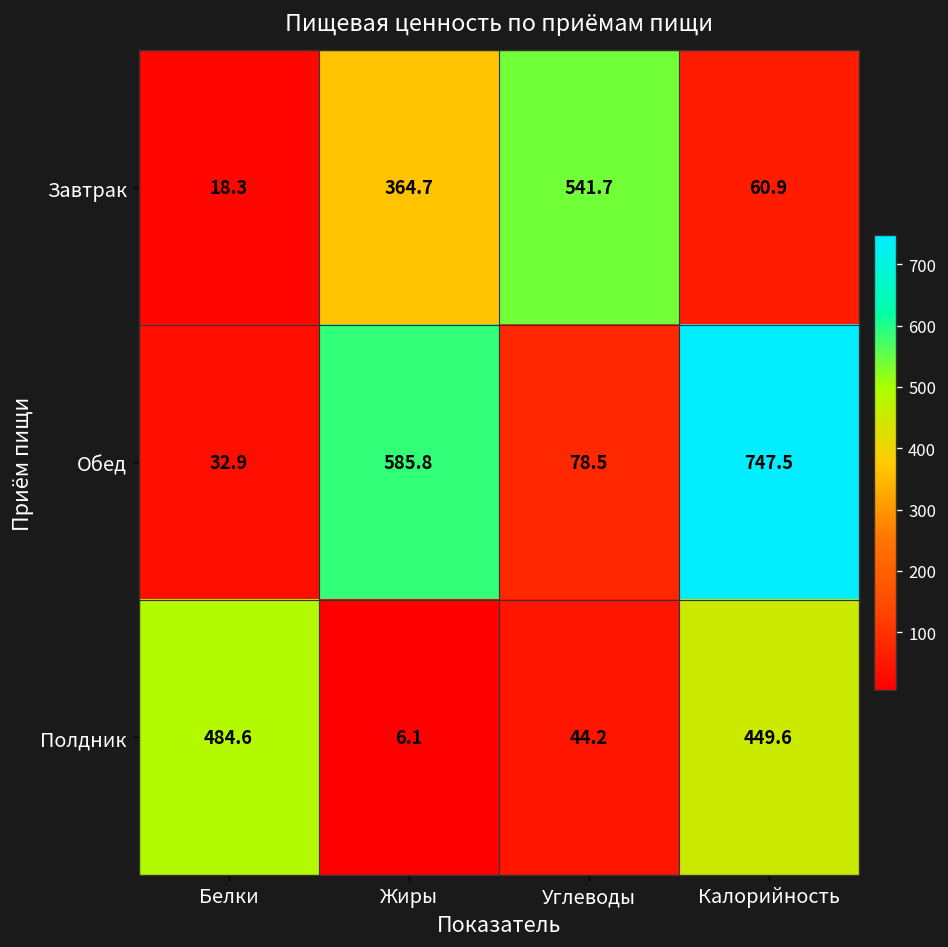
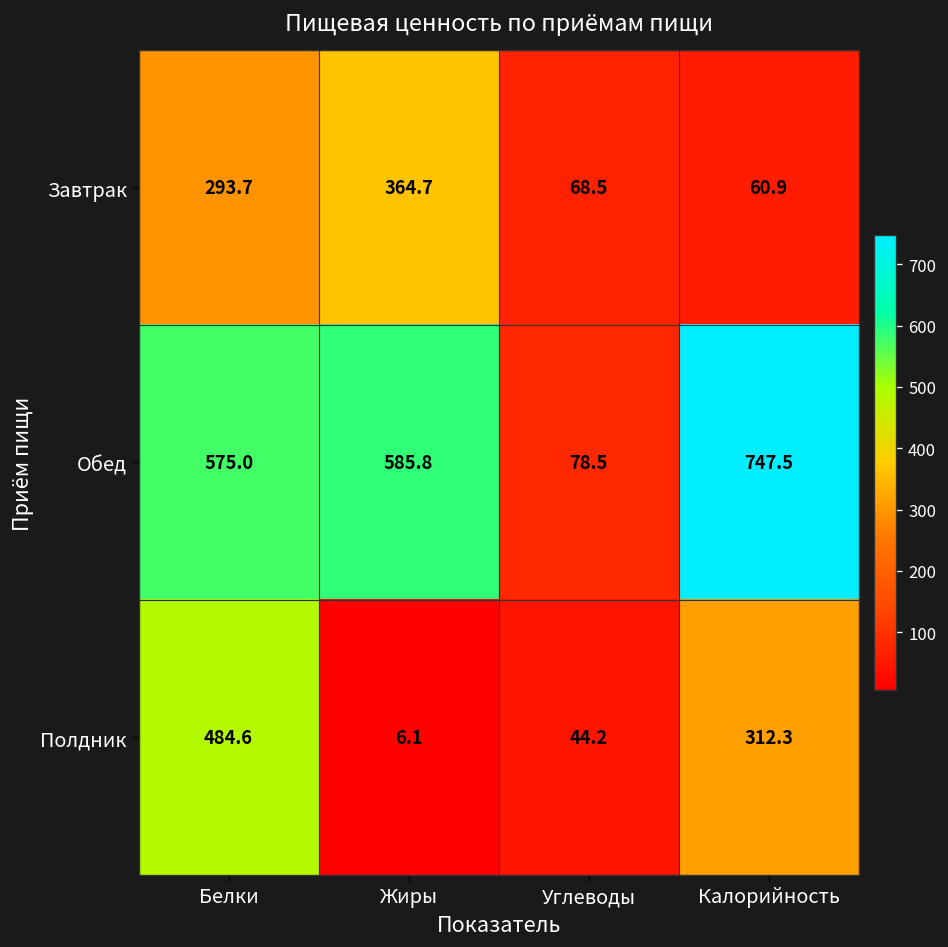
  {
    "Завтрак": {
-     "Белки": 18.3,
+     "Белки": 293.7,
      "Жиры": 364.7,
-     "Углеводы": 541.7,
+     "Углеводы": 68.5,
      "Калорийность": 60.9
    },
    "Обед": {
-     "Белки": 32.9,
+     "Белки": 575.0,
      "Жиры": 585.8,
      "Углеводы": 78.5,
      "Калорийность": 747.5
    },
    "Полдник": {
      "Белки": 484.6,
      "Жиры": 6.1,
      "Углеводы": 44.2,
-     "Калорийность": 449.6
+     "Калорийность": 312.3
    }
  }
